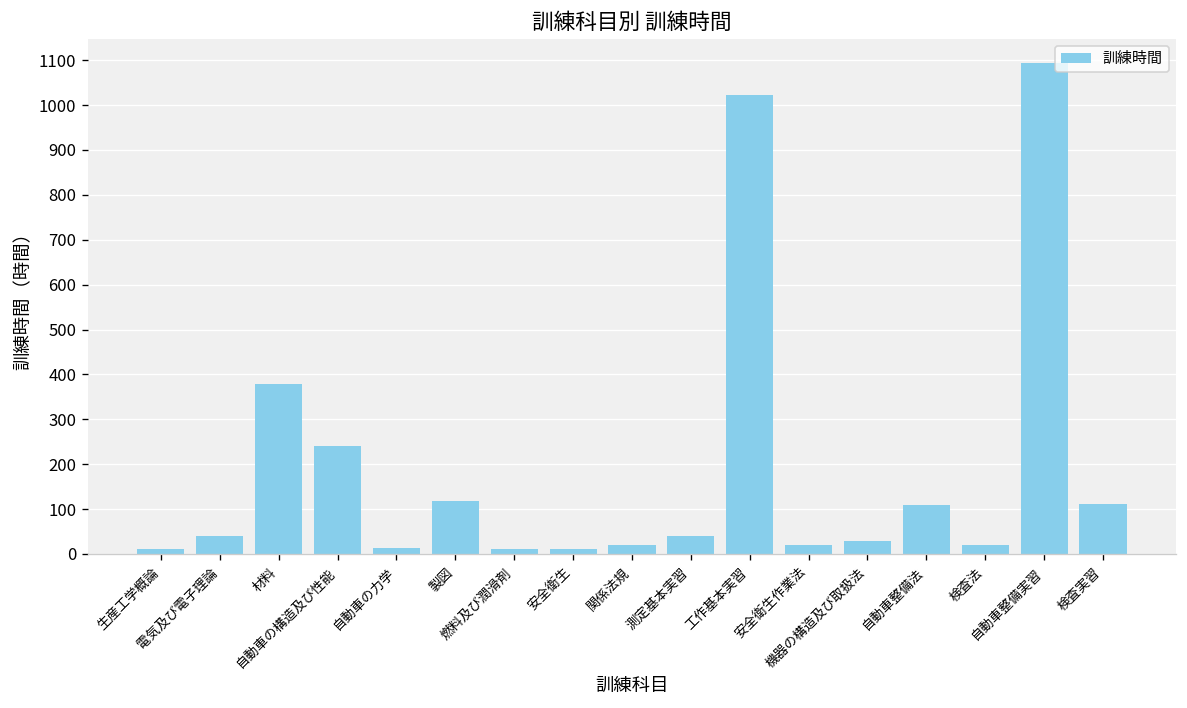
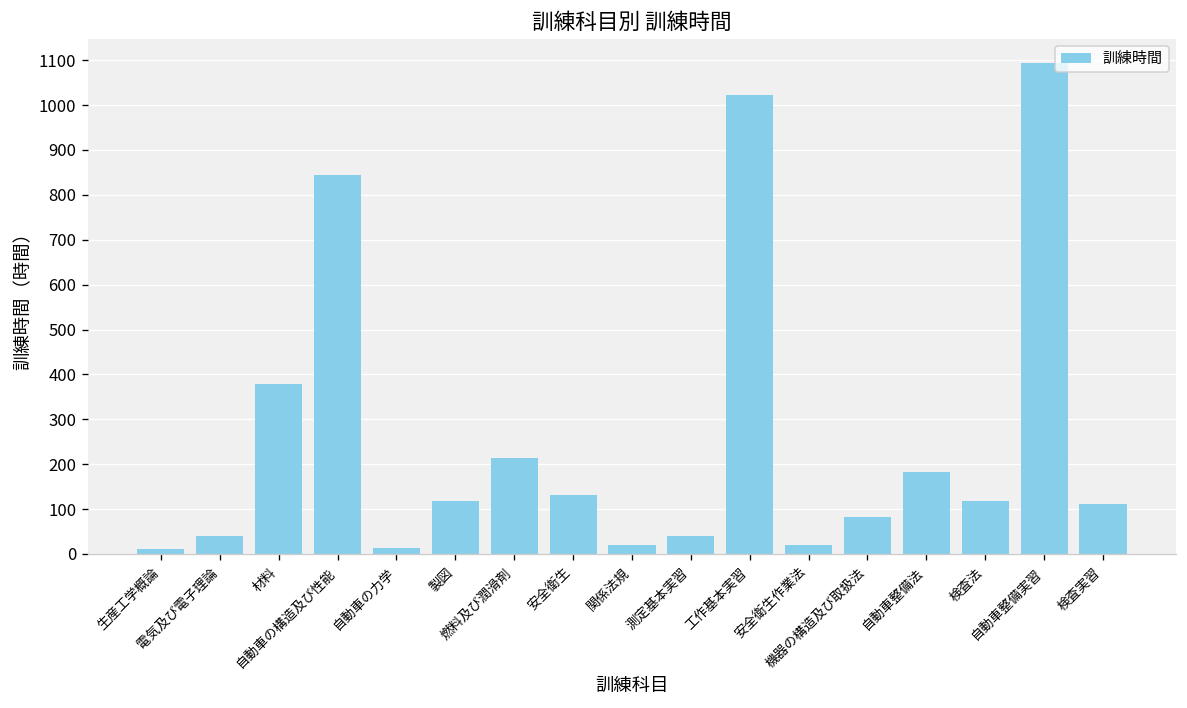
  {
    "生産工学概論": 10,
    "電気及び電子理論": 40,
    "材料": 380,
-   "自動車の構造及び性能": 240,
+   "自動車の構造及び性能": 850,
    "自動車の力学": 10,
    "製図": 120,
-   "燃料及び潤滑剤": 10,
-   "安全衛生": 10,
+   "燃料及び潤滑剤": 210,
+   "安全衛生": 130,
    "関係法規": 20,
    "測定基本実習": 40,
    "工作基本実習": 1020,
    "安全衛生作業法": 20,
-   "機器の構造及び取扱法": 30,
-   "自動車整備法": 110,
-   "検査法": 20,
+   "機器の構造及び取扱法": 80,
+   "自動車整備法": 180,
+   "検査法": 120,
    "自動車整備実習": 1090,
    "検査実習": 110
  }
